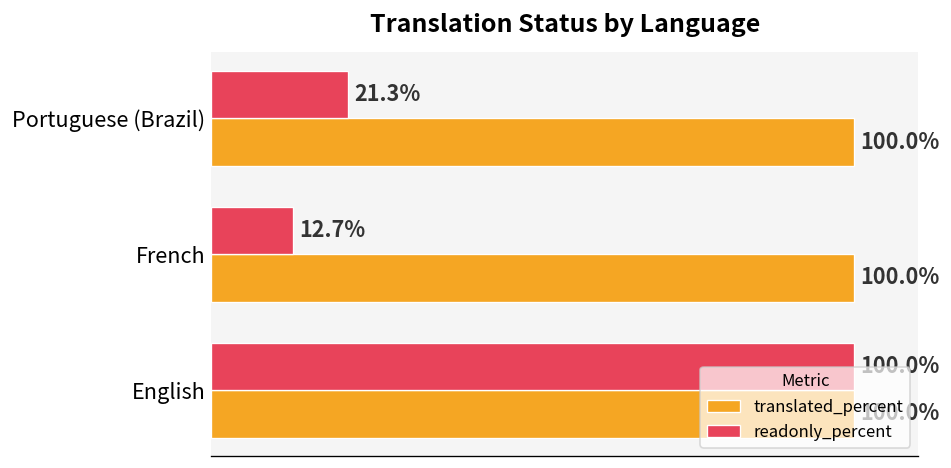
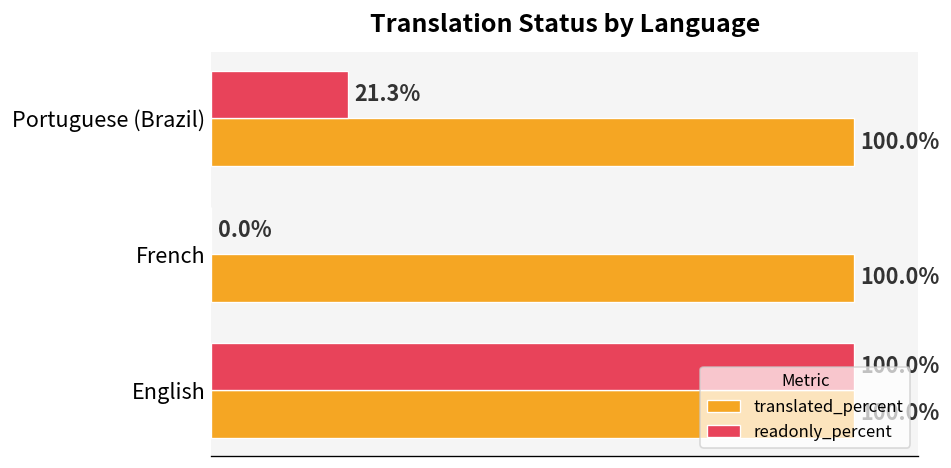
  {
    "translated_percent": {
      "Portuguese (Brazil)": "100.0%",
      "French": "100.0%"
    },
    "readonly_percent": {
      "Portuguese (Brazil)": "21.3%",
-     "French": "12.7%"
+     "French": "0.0%"
    }
  }
